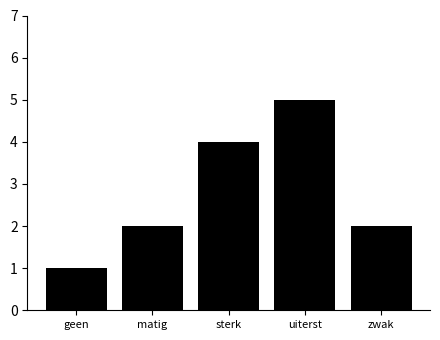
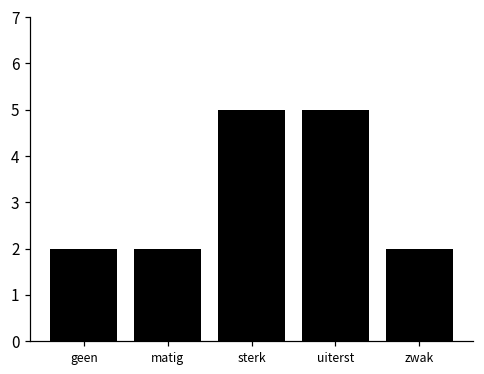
  {
-   "geen": 1,
+   "geen": 2,
    "matig": 2,
-   "sterk": 4,
+   "sterk": 5,
    "uiterst": 5,
    "zwak": 2
  }
